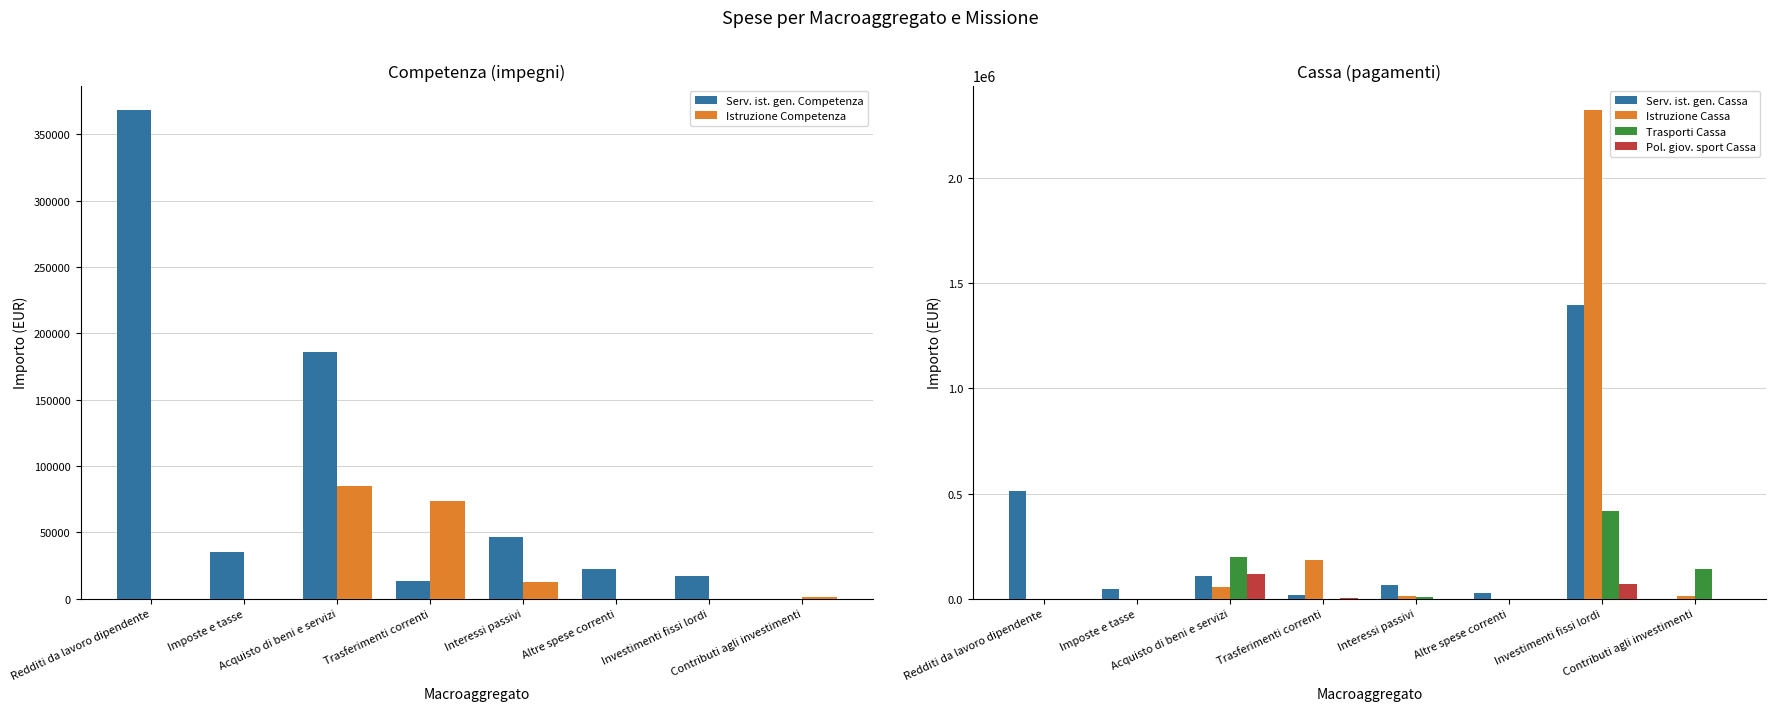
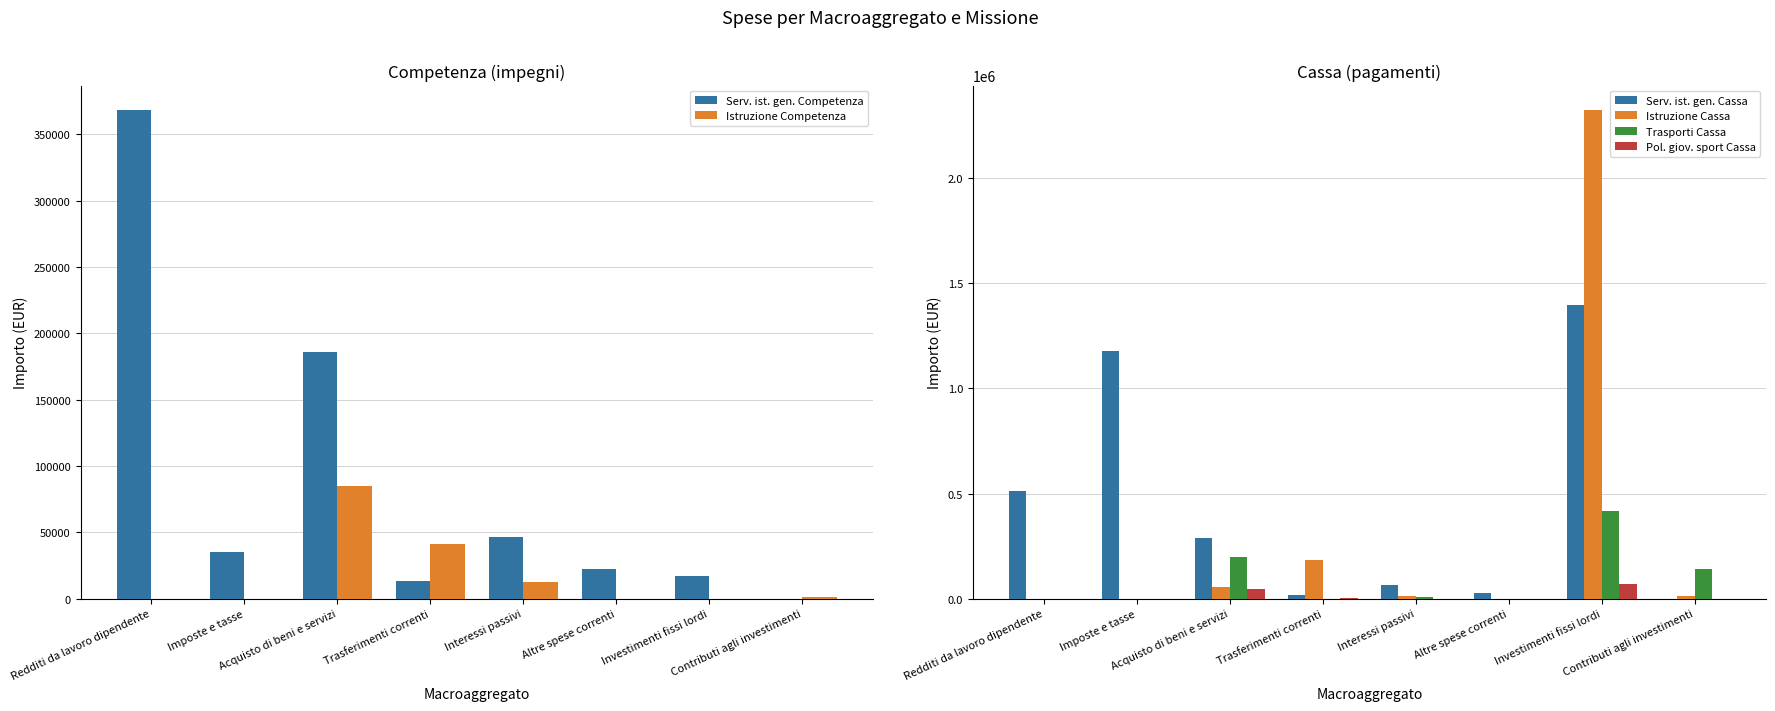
  {
    "Competenza (impegni)": {
      "Serv. ist. gen. Competenza": {
        "Redditi da lavoro dipendente": 368000,
        "Imposte e tasse": 35000,
        "Acquisto di beni e servizi": 186000,
        "Trasferimenti correnti": 13000,
        "Interessi passivi": 46000,
        "Altre spese correnti": 22000,
        "Investimenti fissi lordi": 17000,
        "Contributi agli investimenti": 0
      },
      "Istruzione Competenza": {
        "Redditi da lavoro dipendente": 0,
        "Imposte e tasse": 0,
        "Acquisto di beni e servizi": 85000,
-       "Trasferimenti correnti": 73000,
+       "Trasferimenti correnti": 41000,
        "Interessi passivi": 13000,
        "Altre spese correnti": 0,
        "Investimenti fissi lordi": 0
      }
    },
    "Cassa (pagamenti)": {
      "Serv. ist. gen. Cassa": {
        "Redditi da lavoro dipendente": 510000,
-       "Imposte e tasse": 50000,
-       "Acquisto di beni e servizi": 110000,
+       "Imposte e tasse": 1180000,
+       "Acquisto di beni e servizi": 290000,
        "Trasferimenti correnti": 20000,
        "Interessi passivi": 60000,
        "Altre spese correnti": 30000,
        "Investimenti fissi lordi": 1400000,
        "Contributi agli investimenti": 0
      },
      "Istruzione Cassa": {
        "Redditi da lavoro dipendente": 0,
        "Imposte e tasse": 0,
        "Acquisto di beni e servizi": 50000,
        "Trasferimenti correnti": 180000,
        "Interessi passivi": 10000,
        "Altre spese correnti": 0,
        "Investimenti fissi lordi": 2320000
      },
      "Trasporti Cassa": {
        "Redditi da lavoro dipendente": 0,
        "Imposte e tasse": 0,
        "Acquisto di beni e servizi": 200000,
        "Trasferimenti correnti": 0,
        "Altre spese correnti": 0,
        "Investimenti fissi lordi": 420000,
        "Contributi agli investimenti": 140000
      },
      "Pol. giov. sport Cassa": {
        "Redditi da lavoro dipendente": 0,
        "Imposte e tasse": 0,
-       "Acquisto di beni e servizi": 120000,
+       "Acquisto di beni e servizi": 50000,
        "Altre spese correnti": 0,
        "Investimenti fissi lordi": 70000,
        "Contributi agli investimenti": 0
      }
    }
  }
